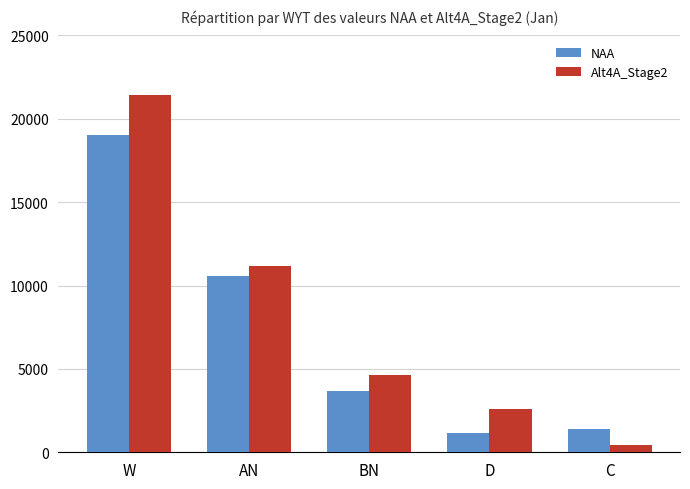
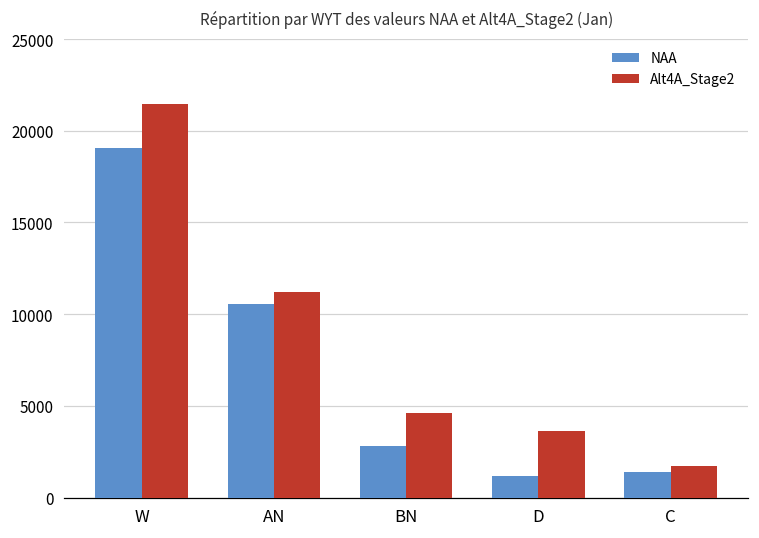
  {
    "NAA": {
      "W": 19100,
      "AN": 10500,
-     "BN": 3700,
+     "BN": 2800,
      "D": 1200,
      "C": 1400
    },
    "Alt4A_Stage2": {
      "W": 21400,
      "AN": 11200,
      "BN": 4600,
-     "D": 2600,
-     "C": 500
+     "D": 3600,
+     "C": 1700
    }
  }
